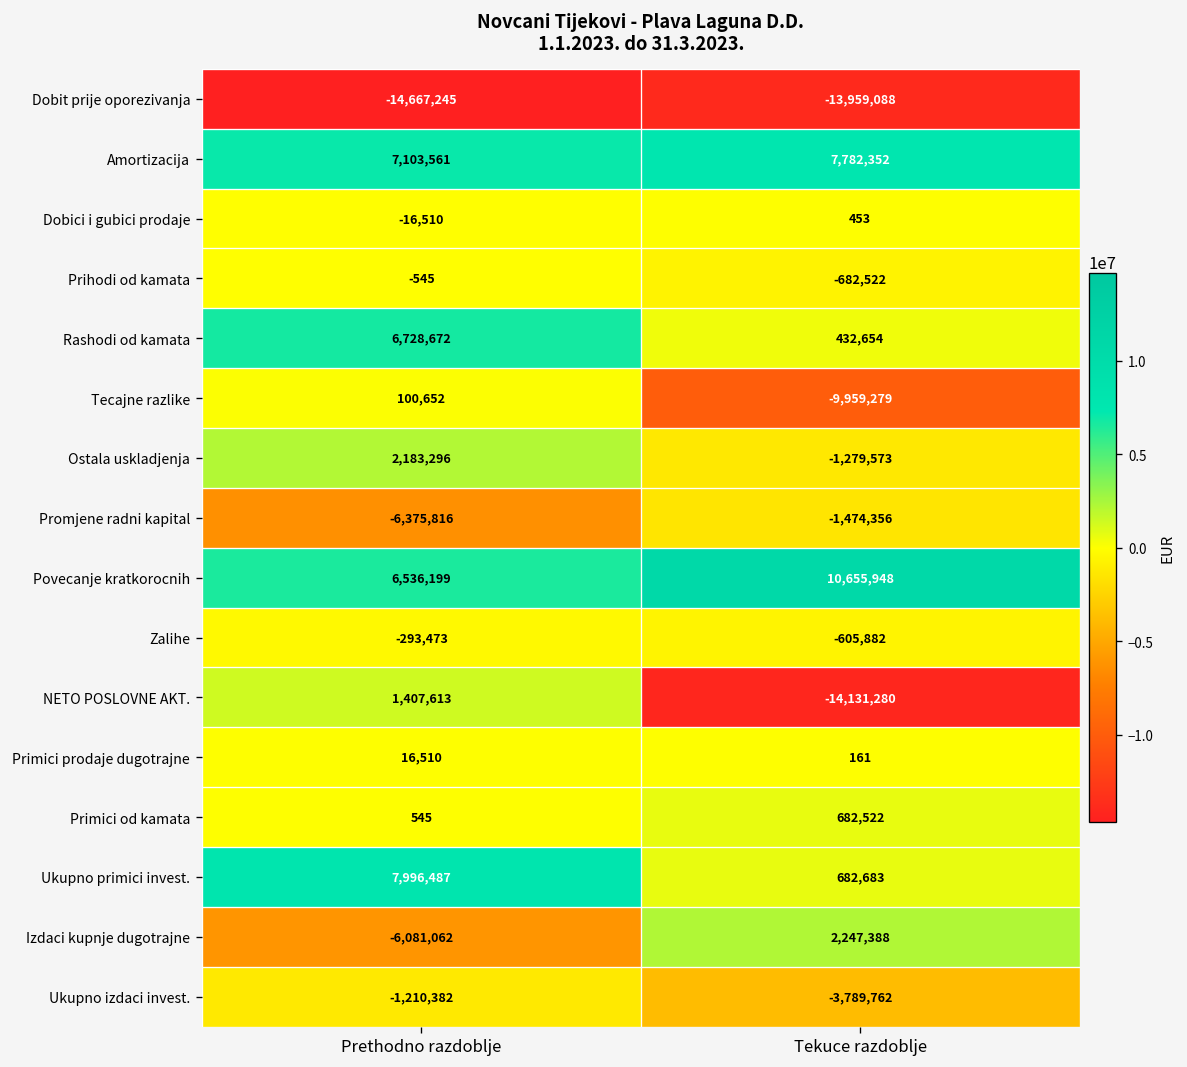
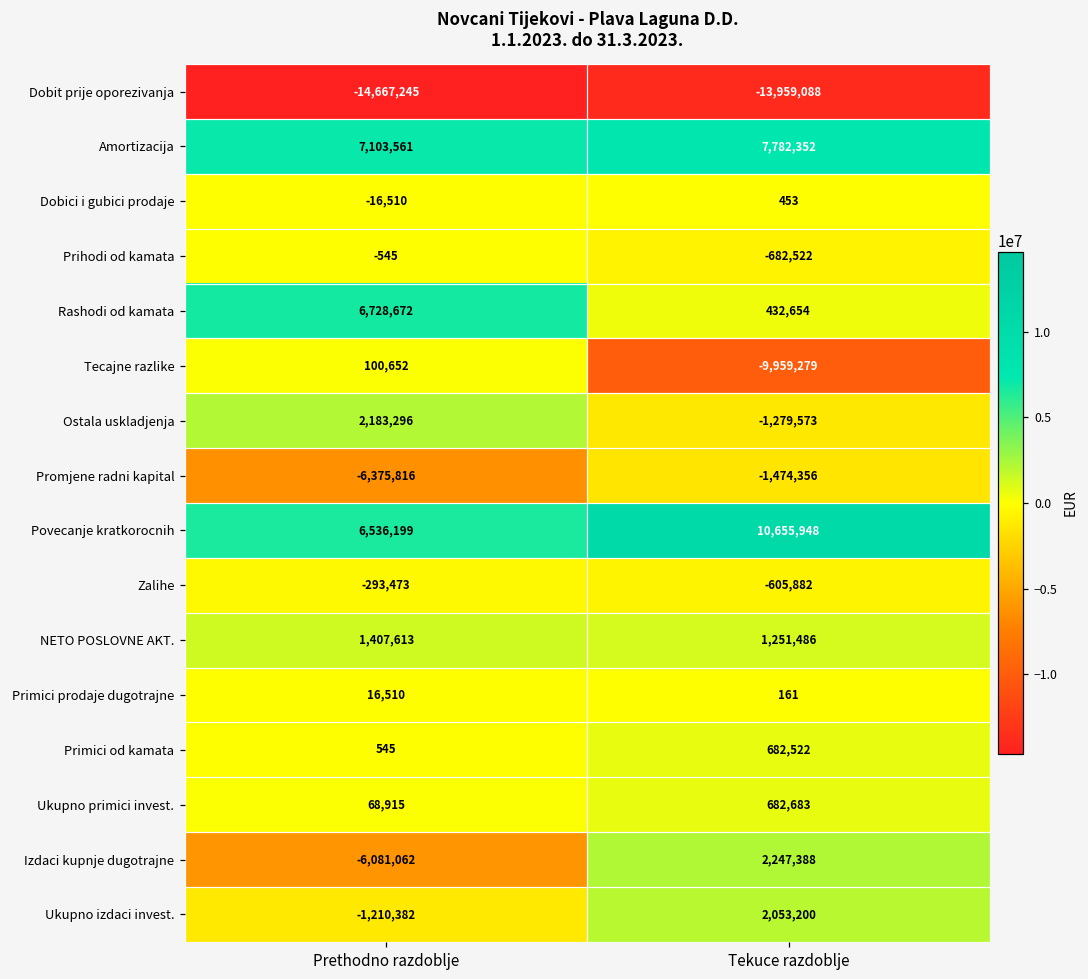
  {
    "Dobit prije oporezivanja": {
      "Prethodno razdoblje": "-14,667,245",
      "Tekuce razdoblje": "-13,959,088"
    },
    "Amortizacija": {
      "Prethodno razdoblje": "7,103,561",
      "Tekuce razdoblje": "7,782,352"
    },
    "Dobici i gubici prodaje": {
      "Prethodno razdoblje": "-16,510",
      "Tekuce razdoblje": "453"
    },
    "Prihodi od kamata": {
      "Prethodno razdoblje": "-545",
      "Tekuce razdoblje": "-682,522"
    },
    "Rashodi od kamata": {
      "Prethodno razdoblje": "6,728,672",
      "Tekuce razdoblje": "432,654"
    },
    "Tecajne razlike": {
      "Prethodno razdoblje": "100,652",
      "Tekuce razdoblje": "-9,959,279"
    },
    "Ostala uskladjenja": {
      "Prethodno razdoblje": "2,183,296",
      "Tekuce razdoblje": "-1,279,573"
    },
    "Promjene radni kapital": {
      "Prethodno razdoblje": "-6,375,816",
      "Tekuce razdoblje": "-1,474,356"
    },
    "Povecanje kratkorocnih": {
      "Prethodno razdoblje": "6,536,199",
      "Tekuce razdoblje": "10,655,948"
    },
    "Zalihe": {
      "Prethodno razdoblje": "-293,473",
      "Tekuce razdoblje": "-605,882"
    },
    "NETO POSLOVNE AKT.": {
      "Prethodno razdoblje": "1,407,613",
-     "Tekuce razdoblje": "-14,131,280"
+     "Tekuce razdoblje": "1,251,486"
    },
    "Primici prodaje dugotrajne": {
      "Prethodno razdoblje": "16,510",
      "Tekuce razdoblje": "161"
    },
    "Primici od kamata": {
      "Prethodno razdoblje": "545",
      "Tekuce razdoblje": "682,522"
    },
    "Ukupno primici invest.": {
-     "Prethodno razdoblje": "7,996,487",
+     "Prethodno razdoblje": "68,915",
      "Tekuce razdoblje": "682,683"
    },
    "Izdaci kupnje dugotrajne": {
      "Prethodno razdoblje": "-6,081,062",
      "Tekuce razdoblje": "2,247,388"
    },
    "Ukupno izdaci invest.": {
      "Prethodno razdoblje": "-1,210,382",
-     "Tekuce razdoblje": "-3,789,762"
+     "Tekuce razdoblje": "2,053,200"
    }
  }
